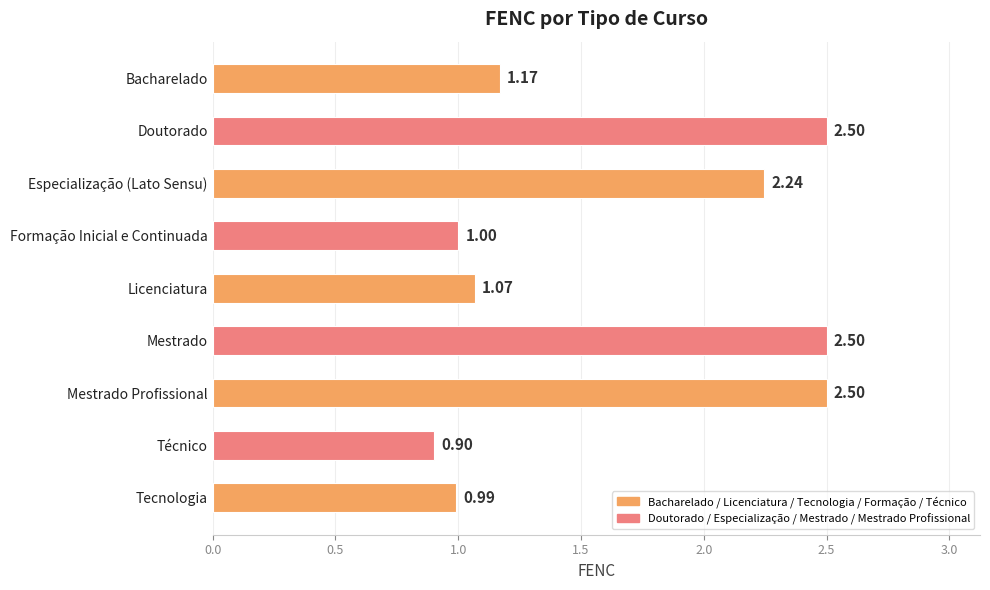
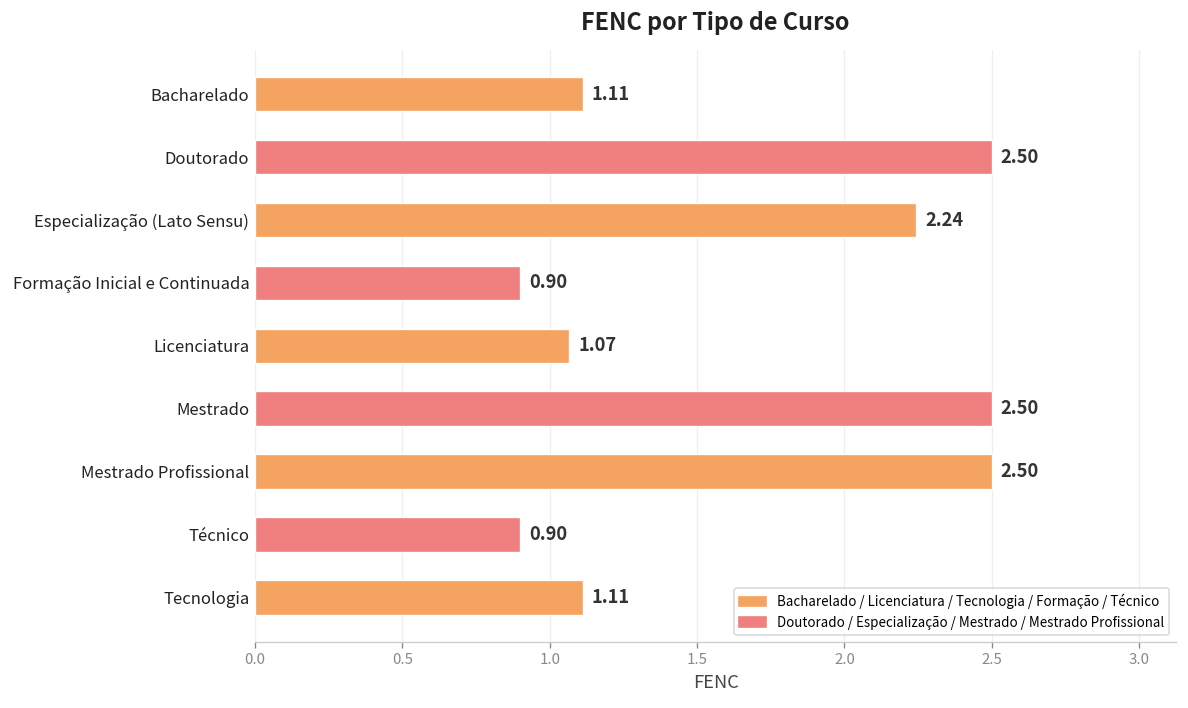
  {
-   "Bacharelado": 1.17,
+   "Bacharelado": 1.11,
    "Doutorado": 2.50,
    "Especialização (Lato Sensu)": 2.24,
-   "Formação Inicial e Continuada": 1.00,
+   "Formação Inicial e Continuada": 0.90,
    "Licenciatura": 1.07,
    "Mestrado": 2.50,
    "Mestrado Profissional": 2.50,
    "Técnico": 0.90,
-   "Tecnologia": 0.99
+   "Tecnologia": 1.11
  }
